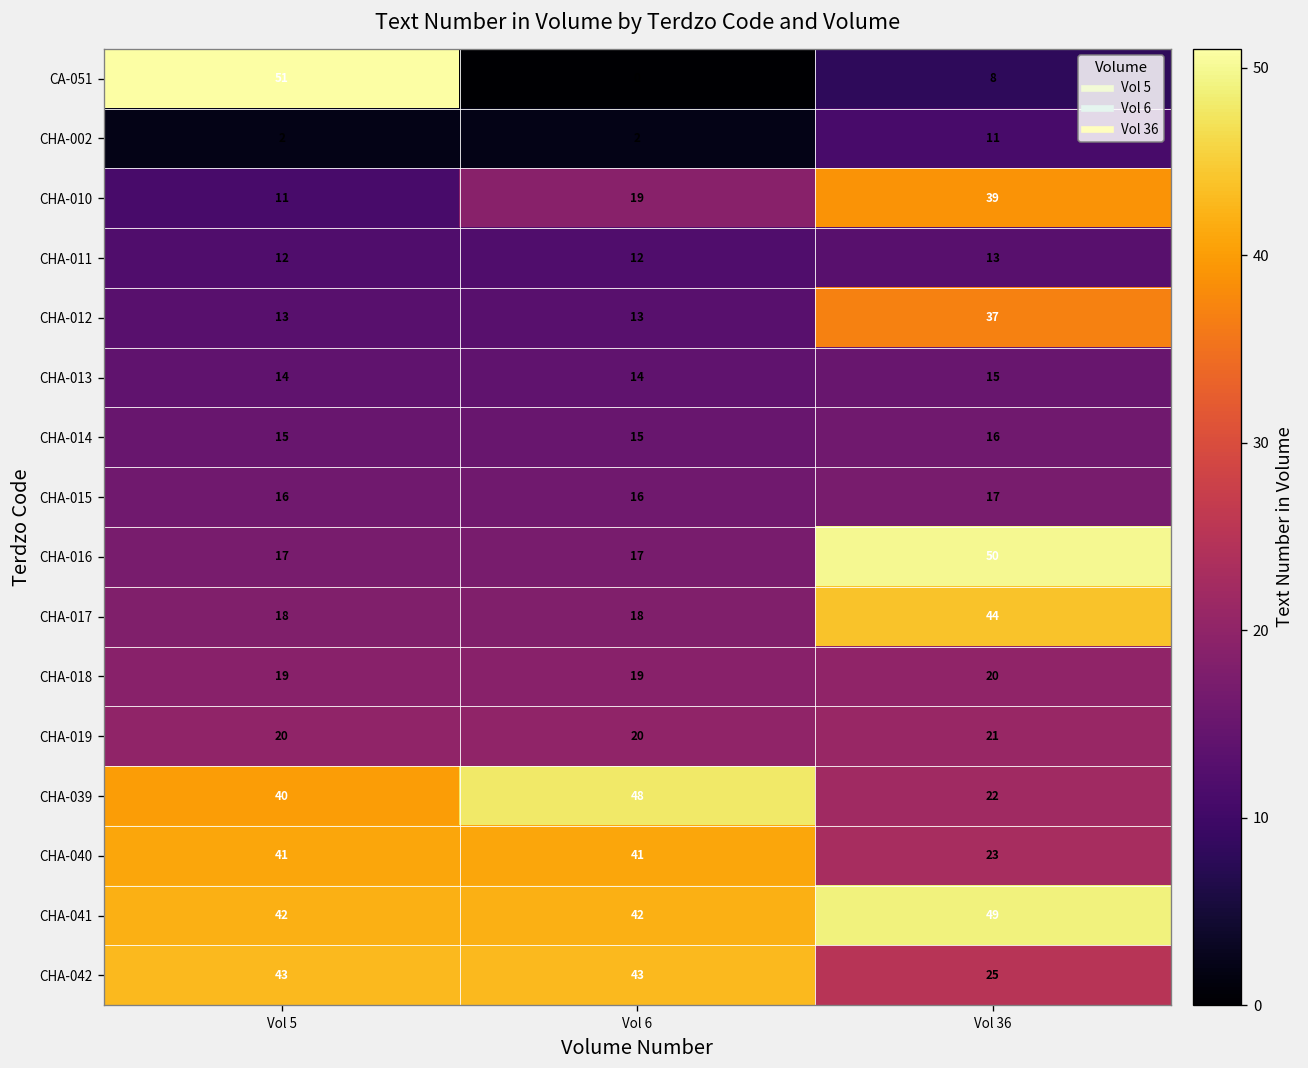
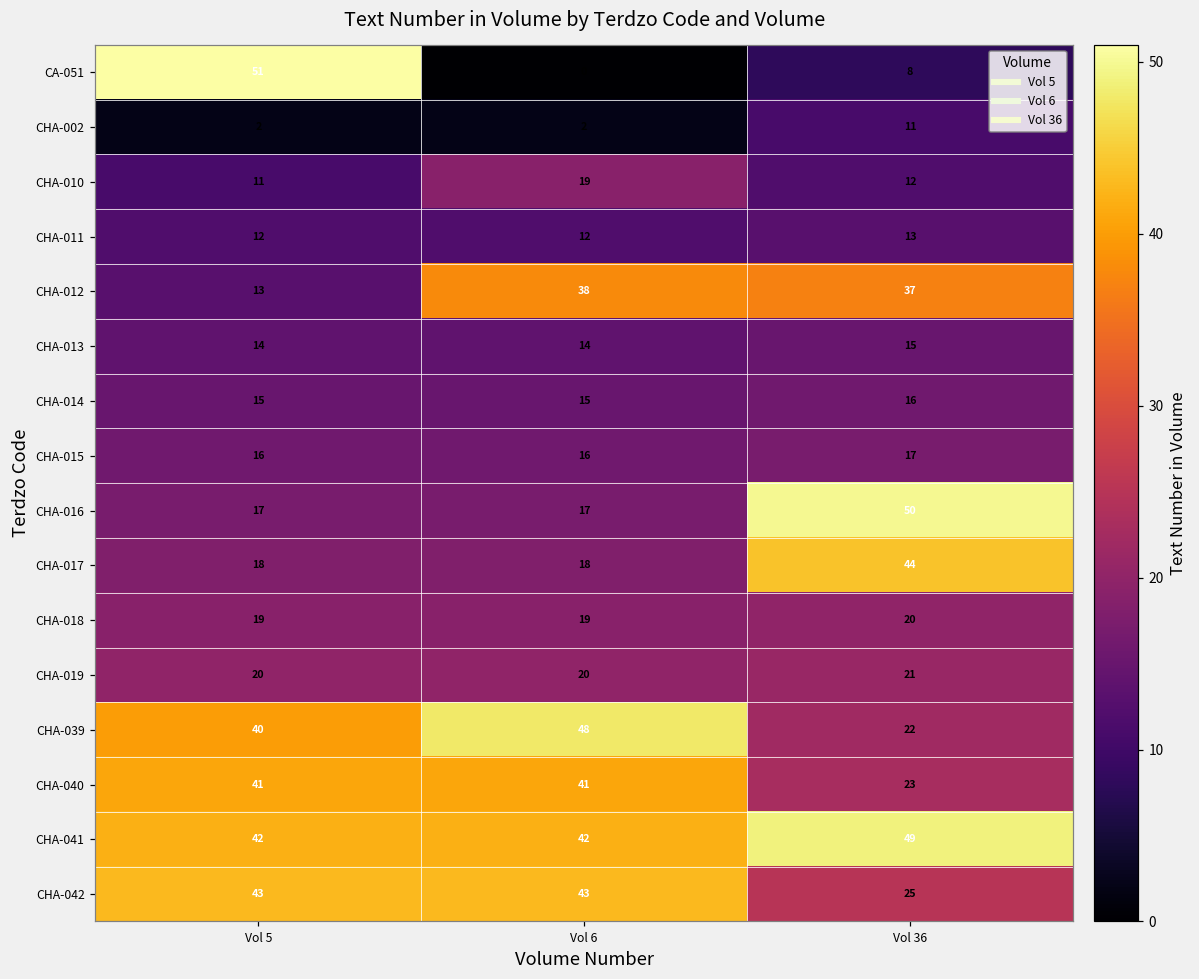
  {
    "CA-051": {
      "Vol 5": 51,
      "Vol 36": 8
    },
    "CHA-002": {
      "Vol 36": 11
    },
    "CHA-010": {
      "Vol 5": 11,
      "Vol 6": 19,
-     "Vol 36": 39
+     "Vol 36": 12
    },
    "CHA-011": {
      "Vol 5": 12,
      "Vol 6": 12,
      "Vol 36": 13
    },
    "CHA-012": {
      "Vol 5": 13,
-     "Vol 6": 13,
+     "Vol 6": 38,
      "Vol 36": 37
    },
    "CHA-013": {
      "Vol 5": 14,
      "Vol 6": 14,
      "Vol 36": 15
    },
    "CHA-014": {
      "Vol 5": 15,
      "Vol 6": 15,
      "Vol 36": 16
    },
    "CHA-015": {
      "Vol 5": 16,
      "Vol 6": 16,
      "Vol 36": 17
    },
    "CHA-016": {
      "Vol 5": 17,
      "Vol 6": 17,
      "Vol 36": 50
    },
    "CHA-017": {
      "Vol 5": 18,
      "Vol 6": 18,
      "Vol 36": 44
    },
    "CHA-018": {
      "Vol 5": 19,
      "Vol 6": 19,
      "Vol 36": 20
    },
    "CHA-019": {
      "Vol 5": 20,
      "Vol 6": 20,
      "Vol 36": 21
    },
    "CHA-039": {
      "Vol 5": 40,
      "Vol 6": 48,
      "Vol 36": 22
    },
    "CHA-040": {
      "Vol 5": 41,
      "Vol 6": 41,
      "Vol 36": 23
    },
    "CHA-041": {
      "Vol 5": 42,
      "Vol 6": 42,
      "Vol 36": 49
    },
    "CHA-042": {
      "Vol 5": 43,
      "Vol 6": 43,
      "Vol 36": 25
    }
  }
